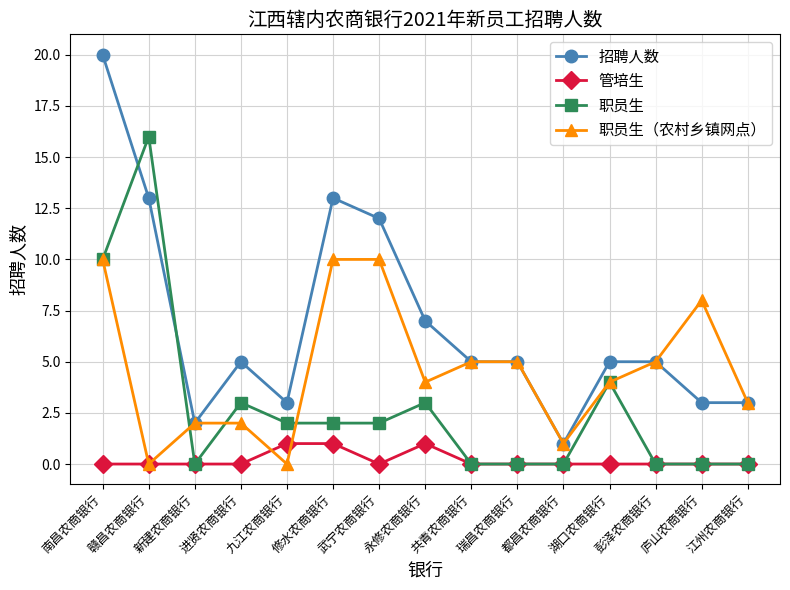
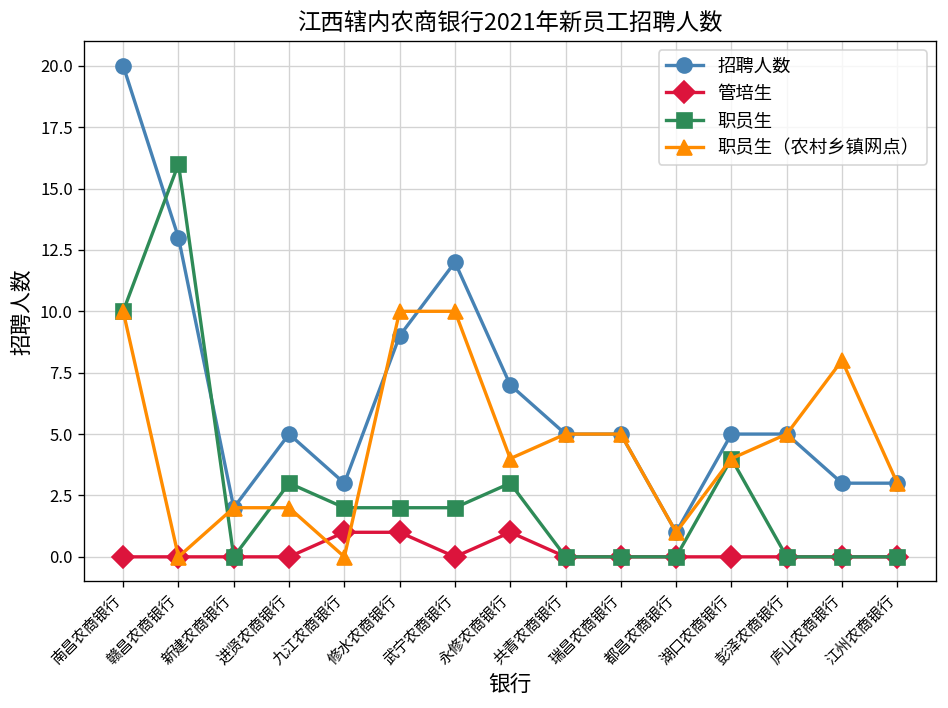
  {
    "招聘人数": {
      "南昌农商银行": 20,
      "赣昌农商银行": 13,
      "进贤农商银行": 5,
      "九江农商银行": 3,
-     "修水农商银行": 13,
+     "修水农商银行": 9,
      "武宁农商银行": 12,
      "永修农商银行": 7,
      "湖口农商银行": 5,
      "庐山农商银行": 3
    },
    "管培生": {
      "南昌农商银行": 0,
      "进贤农商银行": 0,
      "九江农商银行": 1,
      "修水农商银行": 1,
      "武宁农商银行": 0,
      "永修农商银行": 1,
      "湖口农商银行": 0
    },
    "职员生": {
      "赣昌农商银行": 16,
      "进贤农商银行": 3,
      "九江农商银行": 2,
      "修水农商银行": 2,
      "武宁农商银行": 2,
      "永修农商银行": 3
    },
    "职员生（农村乡镇网点）": {
      "进贤农商银行": 2,
      "九江农商银行": 0,
      "修水农商银行": 10,
      "武宁农商银行": 10,
      "永修农商银行": 4,
      "庐山农商银行": 8
    }
  }
